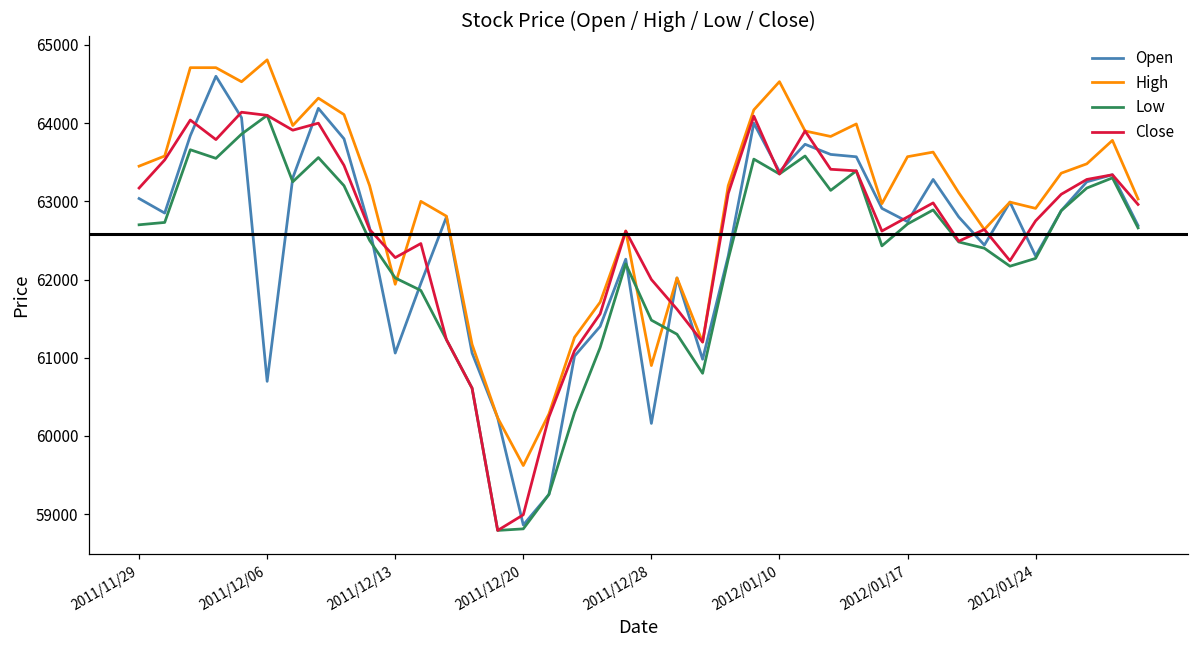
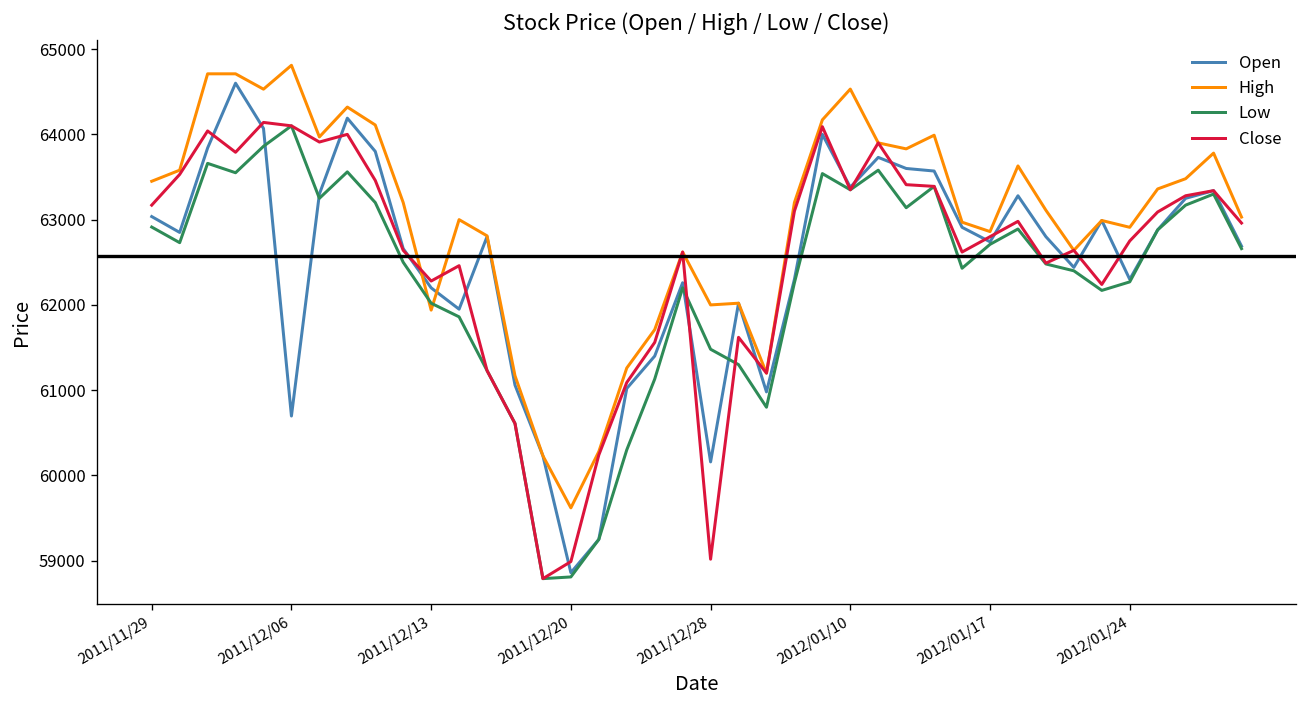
  {
    "Open": {
      "2011/11/29": 63000,
      "2011/12/06": 60700,
-     "2011/12/13": 61100,
+     "2011/12/13": 62200,
      "2011/12/20": 58900,
      "2011/12/28": 60200
    },
    "High": {
      "2011/11/29": 63500,
      "2011/12/06": 64800,
      "2011/12/13": 61900,
      "2011/12/20": 59600,
-     "2011/12/28": 60900,
+     "2011/12/28": 62000,
      "2012/01/10": 64500,
-     "2012/01/17": 63600,
+     "2012/01/17": 62900,
      "2012/01/24": 62900
    },
    "Low": {
-     "2011/11/29": 62700,
+     "2011/11/29": 62900,
      "2011/12/13": 62000,
      "2011/12/20": 58800,
      "2011/12/28": 61500
    },
    "Close": {
      "2011/11/29": 63200,
      "2011/12/13": 62300,
      "2011/12/20": 59000,
-     "2011/12/28": 62000,
+     "2011/12/28": 59000,
      "2012/01/17": 62800,
      "2012/01/24": 62800
    }
  }
